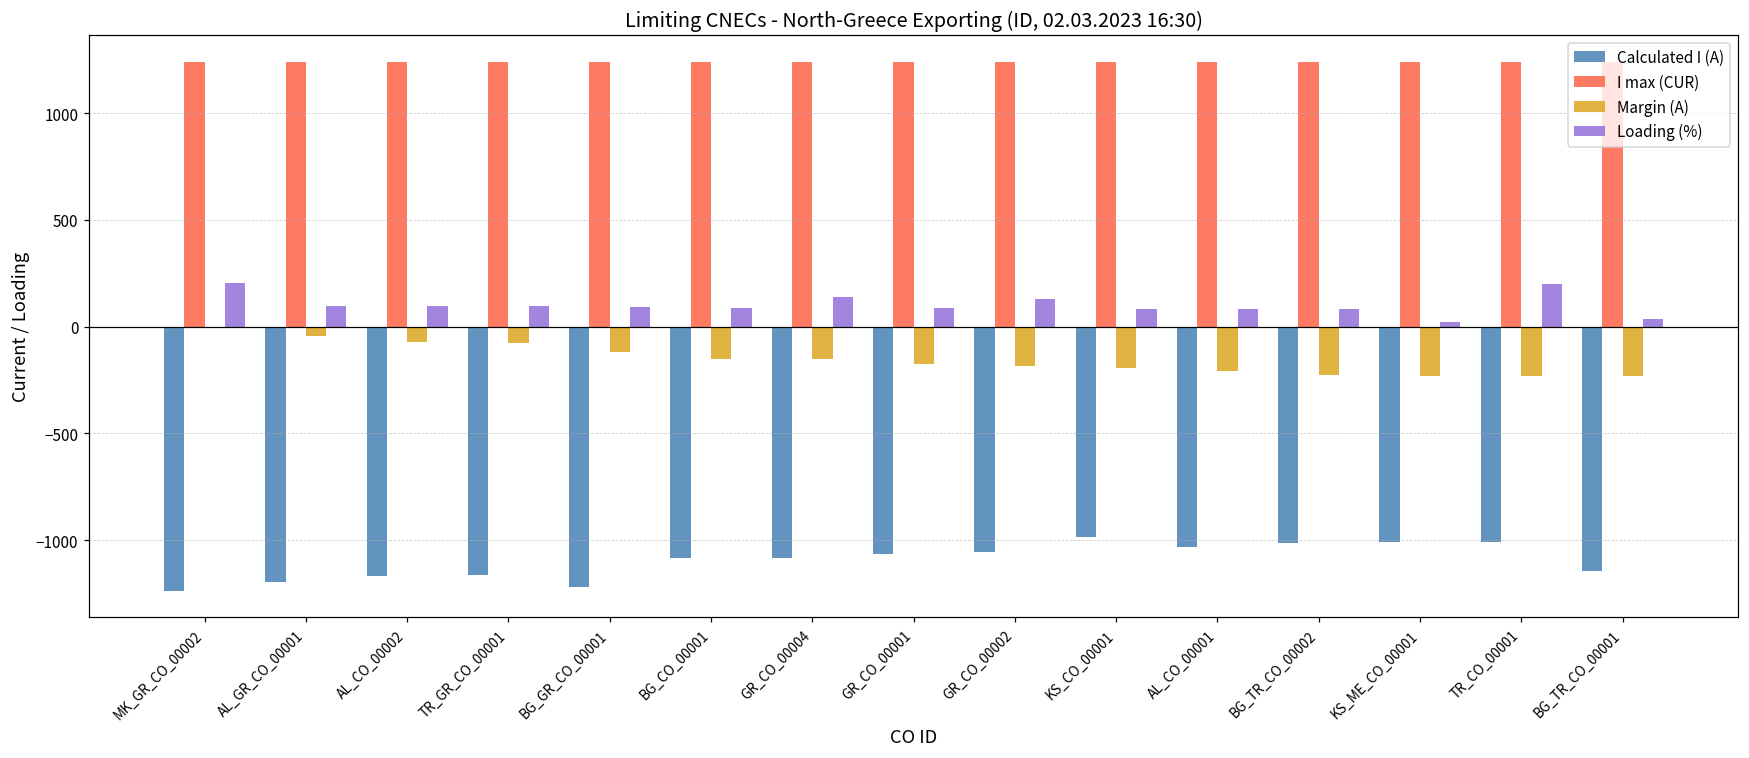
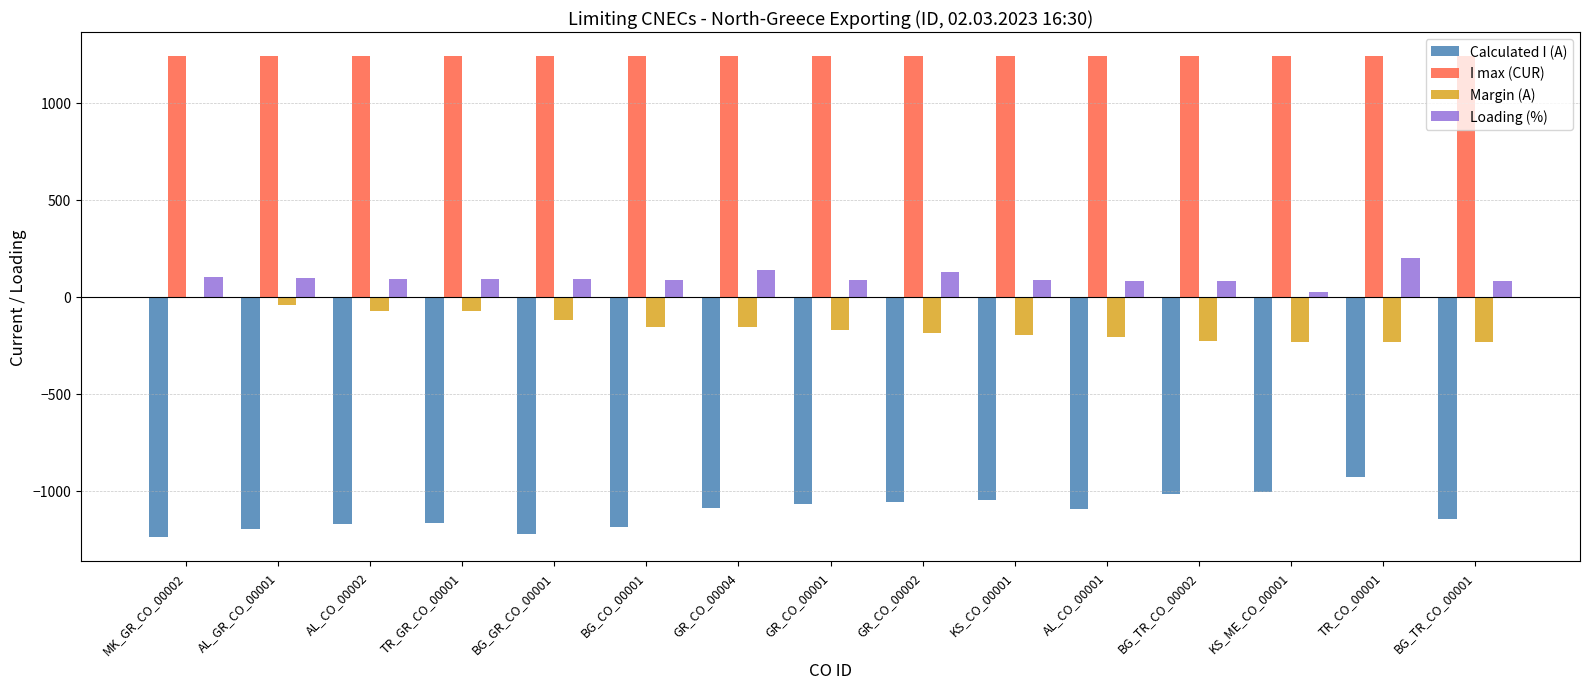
  {
    "Calculated I (A)": {
      "MK_GR_CO_00002": -1240,
      "AL_GR_CO_00001": -1200,
      "AL_CO_00002": -1170,
      "TR_GR_CO_00001": -1170,
      "BG_GR_CO_00001": -1220,
-     "BG_CO_00001": -1090,
+     "BG_CO_00001": -1180,
      "GR_CO_00004": -1090,
      "GR_CO_00001": -1070,
      "GR_CO_00002": -1060,
-     "KS_CO_00001": -980,
-     "AL_CO_00001": -1030,
+     "KS_CO_00001": -1050,
+     "AL_CO_00001": -1100,
      "BG_TR_CO_00002": -1010,
      "KS_ME_CO_00001": -1010,
-     "TR_CO_00001": -1010,
+     "TR_CO_00001": -930,
      "BG_TR_CO_00001": -1150
    },
    "I max (CUR)": {
      "MK_GR_CO_00002": 1240,
      "AL_GR_CO_00001": 1240,
      "AL_CO_00002": 1240,
      "TR_GR_CO_00001": 1240,
      "BG_GR_CO_00001": 1240,
      "BG_CO_00001": 1240,
      "GR_CO_00004": 1240,
      "GR_CO_00001": 1240,
      "GR_CO_00002": 1240,
      "KS_CO_00001": 1240,
      "AL_CO_00001": 1240,
      "BG_TR_CO_00002": 1240,
      "KS_ME_CO_00001": 1240,
      "TR_CO_00001": 1240
    },
    "Margin (A)": {
      "AL_GR_CO_00001": -40,
      "AL_CO_00002": -70,
      "TR_GR_CO_00001": -80,
      "BG_GR_CO_00001": -120,
      "BG_CO_00001": -150,
      "GR_CO_00004": -150,
      "GR_CO_00001": -170,
      "GR_CO_00002": -190,
      "KS_CO_00001": -200,
      "AL_CO_00001": -210,
      "BG_TR_CO_00002": -230,
      "KS_ME_CO_00001": -230,
      "TR_CO_00001": -230,
      "BG_TR_CO_00001": -230
    },
    "Loading (%)": {
-     "MK_GR_CO_00002": 210,
+     "MK_GR_CO_00002": 100,
      "AL_GR_CO_00001": 100,
      "AL_CO_00002": 90,
      "TR_GR_CO_00001": 90,
      "BG_GR_CO_00001": 90,
      "BG_CO_00001": 90,
      "GR_CO_00004": 140,
      "GR_CO_00001": 90,
      "GR_CO_00002": 130,
      "KS_CO_00001": 80,
      "AL_CO_00001": 80,
      "BG_TR_CO_00002": 80,
      "KS_ME_CO_00001": 20,
      "TR_CO_00001": 200,
-     "BG_TR_CO_00001": 40
+     "BG_TR_CO_00001": 80
    }
  }
